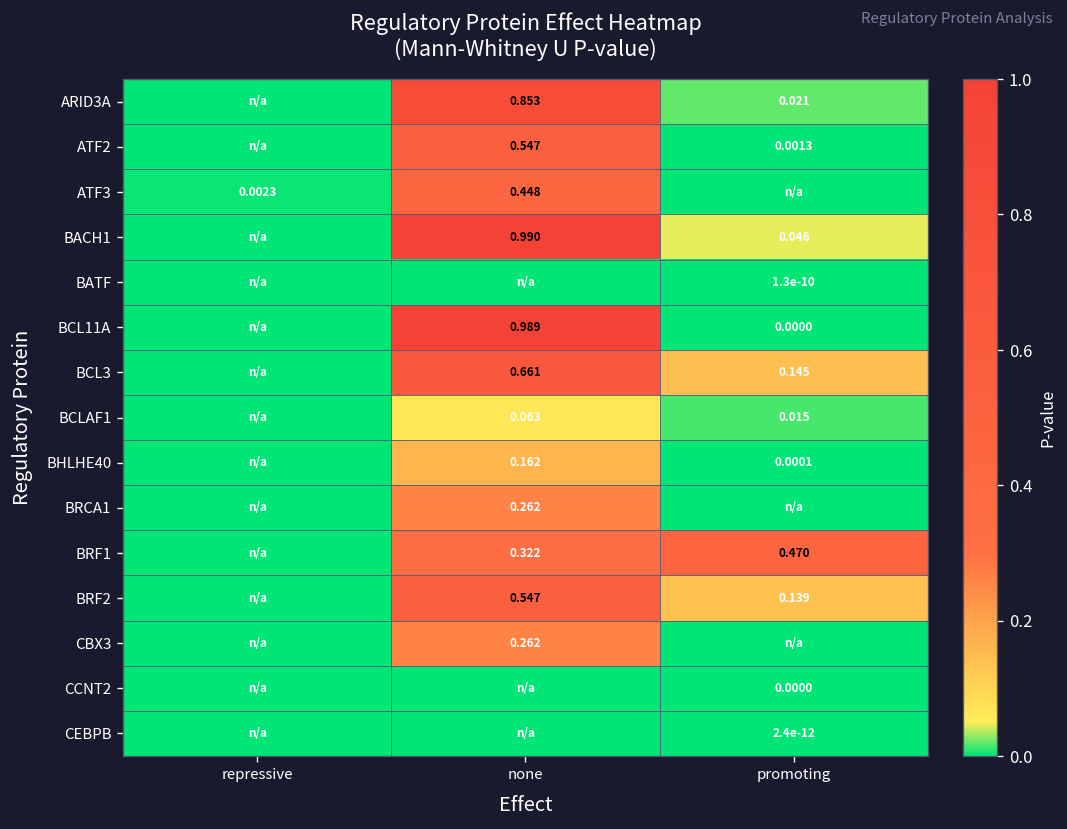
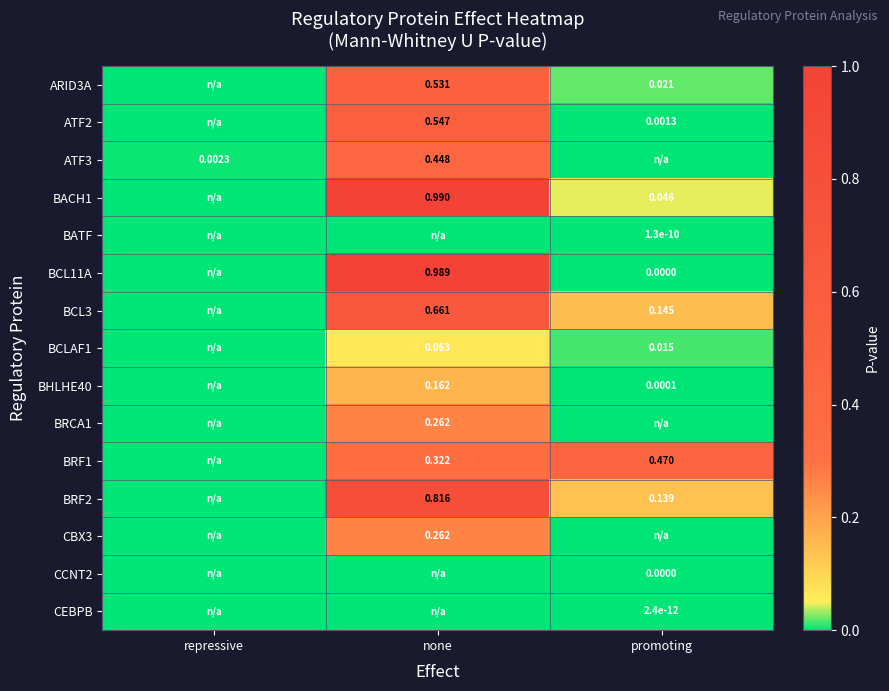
  {
    "ARID3A": {
-     "none": "0.853",
+     "none": "0.531",
      "promoting": "0.021"
    },
    "ATF2": {
      "none": "0.547",
      "promoting": "0.0013"
    },
    "ATF3": {
      "repressive": "0.0023",
      "none": "0.448"
    },
    "BACH1": {
      "none": "0.990",
      "promoting": "0.046"
    },
    "BATF": {
      "promoting": "1.3e-10"
    },
    "BCL11A": {
      "none": "0.989",
      "promoting": "0.0000"
    },
    "BCL3": {
      "none": "0.661",
      "promoting": "0.145"
    },
    "BCLAF1": {
      "none": "0.063",
      "promoting": "0.015"
    },
    "BHLHE40": {
      "none": "0.162",
      "promoting": "0.0001"
    },
    "BRCA1": {
      "none": "0.262"
    },
    "BRF1": {
      "none": "0.322",
      "promoting": "0.470"
    },
    "BRF2": {
-     "none": "0.547",
+     "none": "0.816",
      "promoting": "0.139"
    },
    "CBX3": {
      "none": "0.262"
    },
    "CCNT2": {
      "promoting": "0.0000"
    },
    "CEBPB": {
      "promoting": "2.4e-12"
    }
  }
